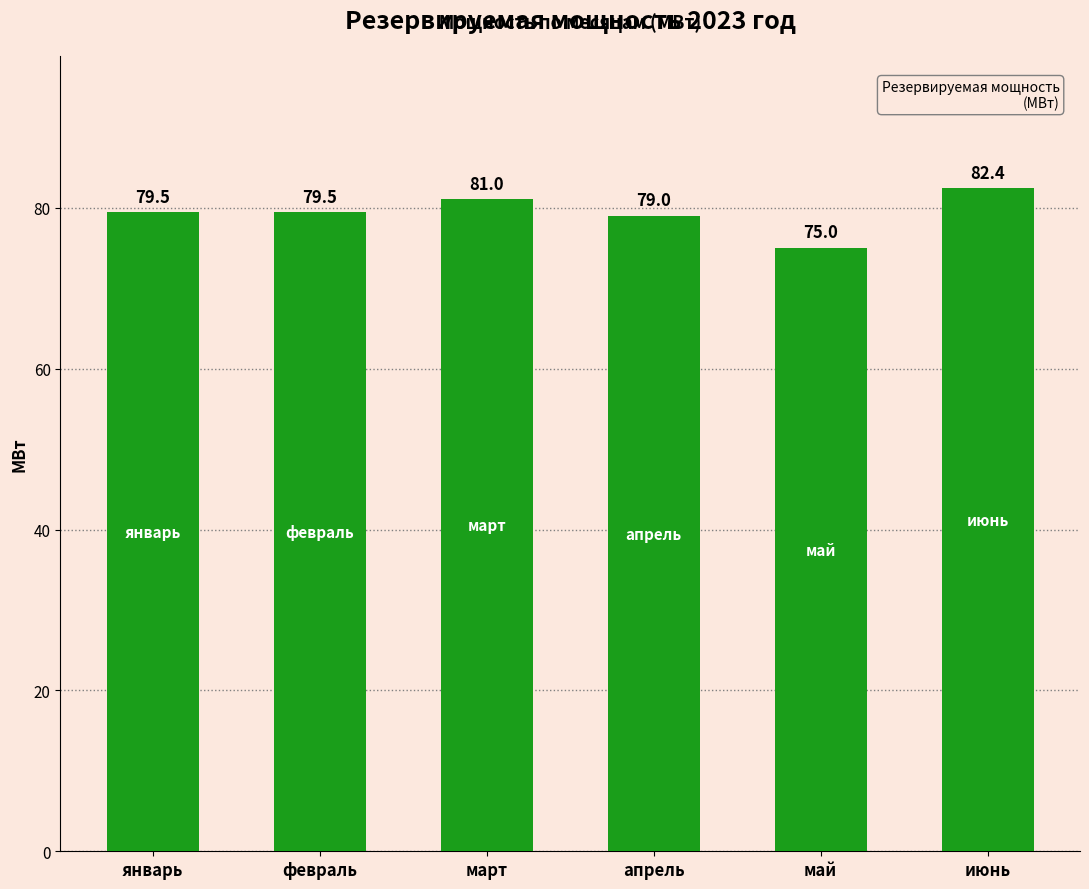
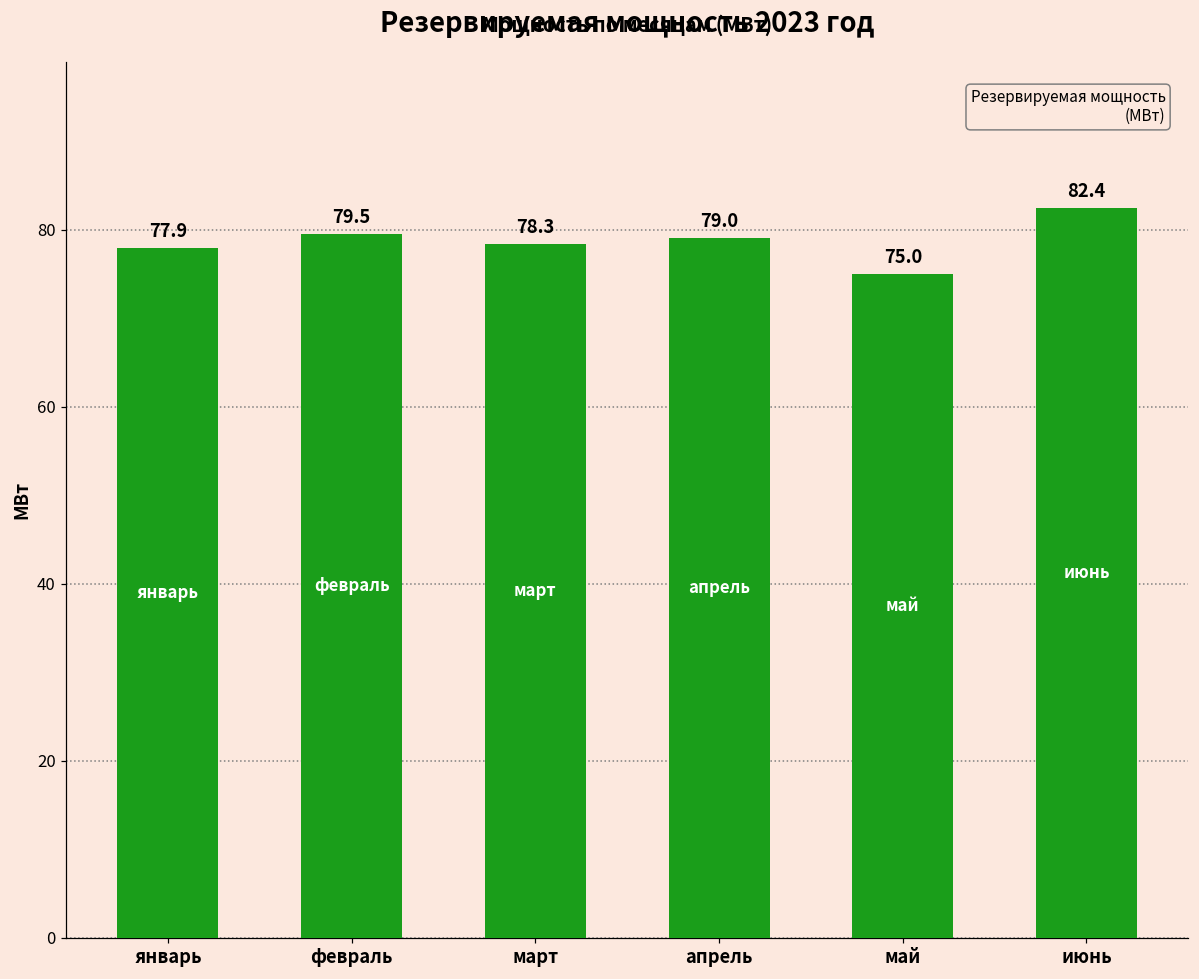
  {
-   "январь": 79.5,
+   "январь": 77.9,
    "февраль": 79.5,
-   "март": 81.0,
+   "март": 78.3,
    "апрель": 79.0,
    "май": 75.0,
    "июнь": 82.4
  }
